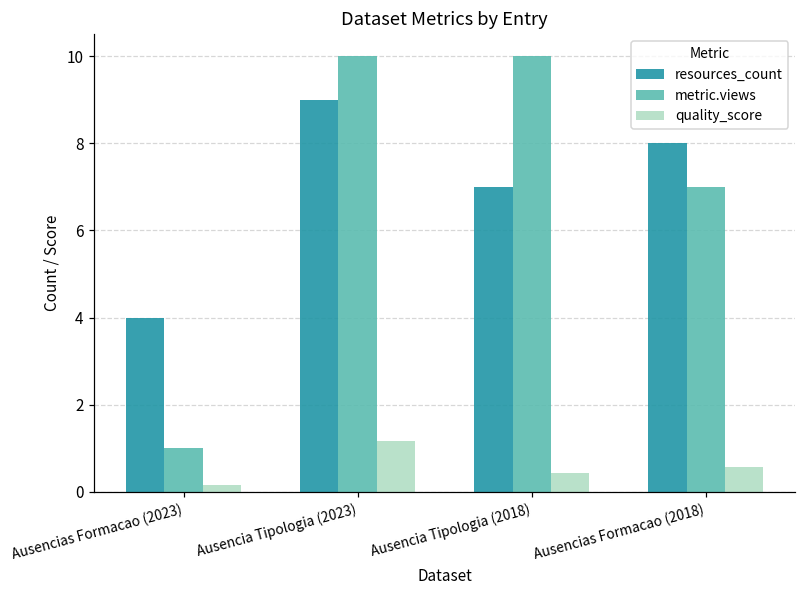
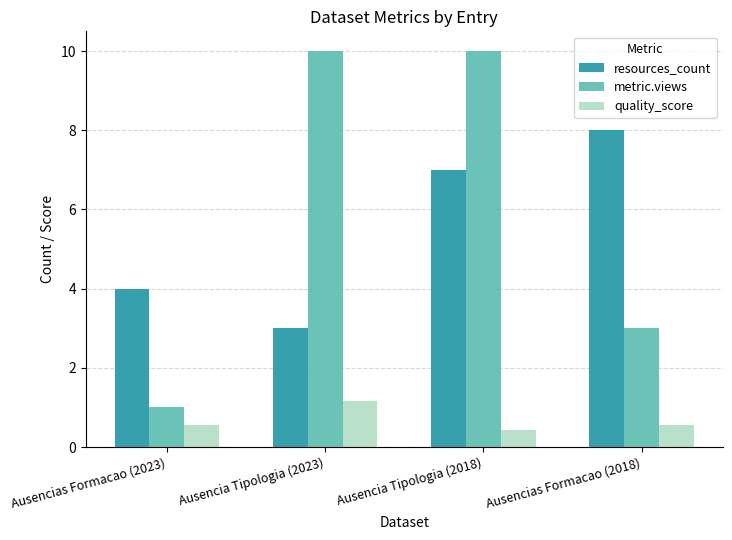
  {
    "resources_count": {
      "Ausencias Formacao (2023)": 4,
-     "Ausencia Tipologia (2023)": 9,
+     "Ausencia Tipologia (2023)": 3,
      "Ausencia Tipologia (2018)": 7,
      "Ausencias Formacao (2018)": 8
    },
    "metric.views": {
      "Ausencias Formacao (2023)": 1,
      "Ausencia Tipologia (2023)": 10,
      "Ausencia Tipologia (2018)": 10,
-     "Ausencias Formacao (2018)": 7
+     "Ausencias Formacao (2018)": 3
    },
    "quality_score": {
-     "Ausencias Formacao (2023)": 0.2,
+     "Ausencias Formacao (2023)": 0.6,
      "Ausencia Tipologia (2023)": 1.2,
      "Ausencia Tipologia (2018)": 0.4,
      "Ausencias Formacao (2018)": 0.6
    }
  }
